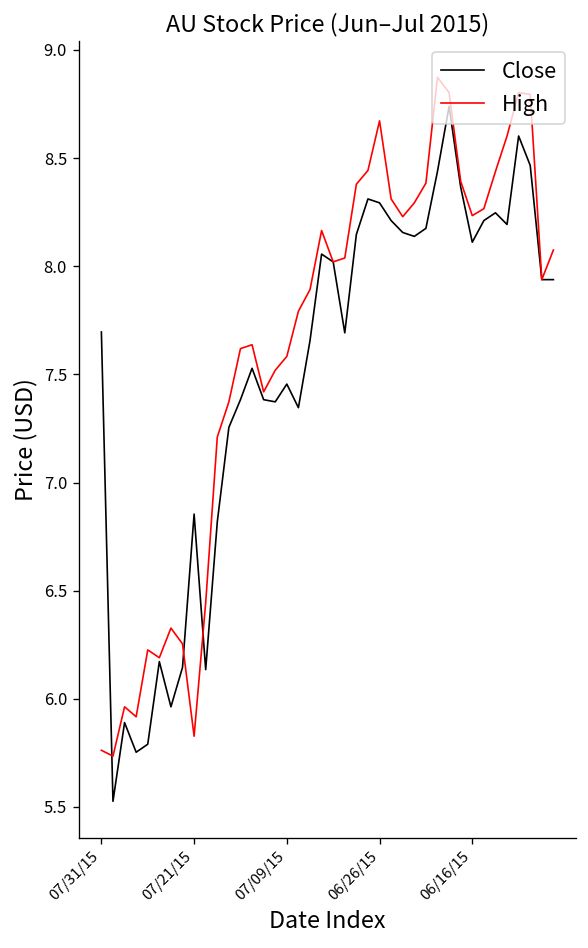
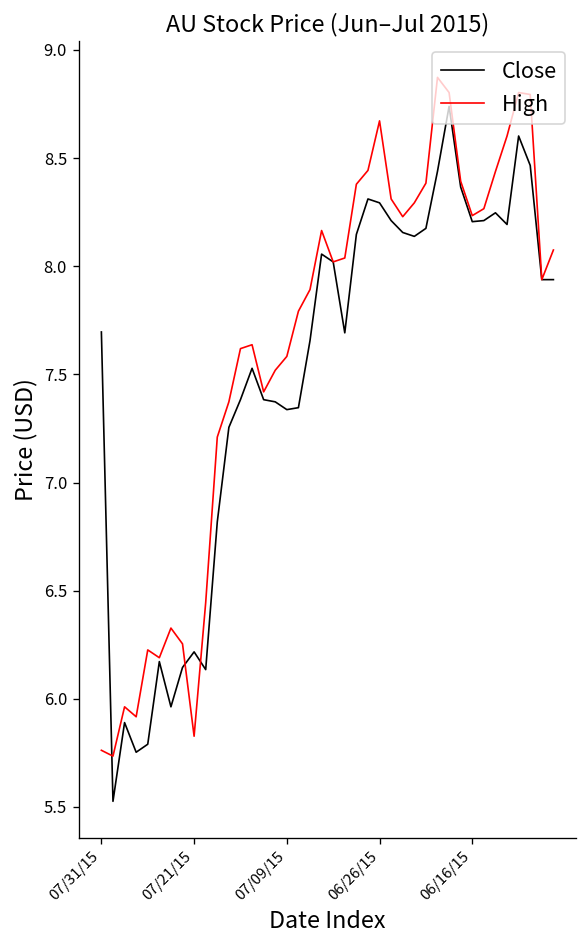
  {
    "Close": {
      "07/31/15": 7.70,
-     "07/21/15": 6.85,
-     "07/09/15": 7.46,
+     "07/21/15": 6.22,
+     "07/09/15": 7.34,
      "06/26/15": 8.29,
-     "06/16/15": 8.11
+     "06/16/15": 8.21
    },
    "High": {
      "07/31/15": 5.76,
      "07/21/15": 5.83,
      "07/09/15": 7.58,
      "06/26/15": 8.67,
      "06/16/15": 8.23
    }
  }
